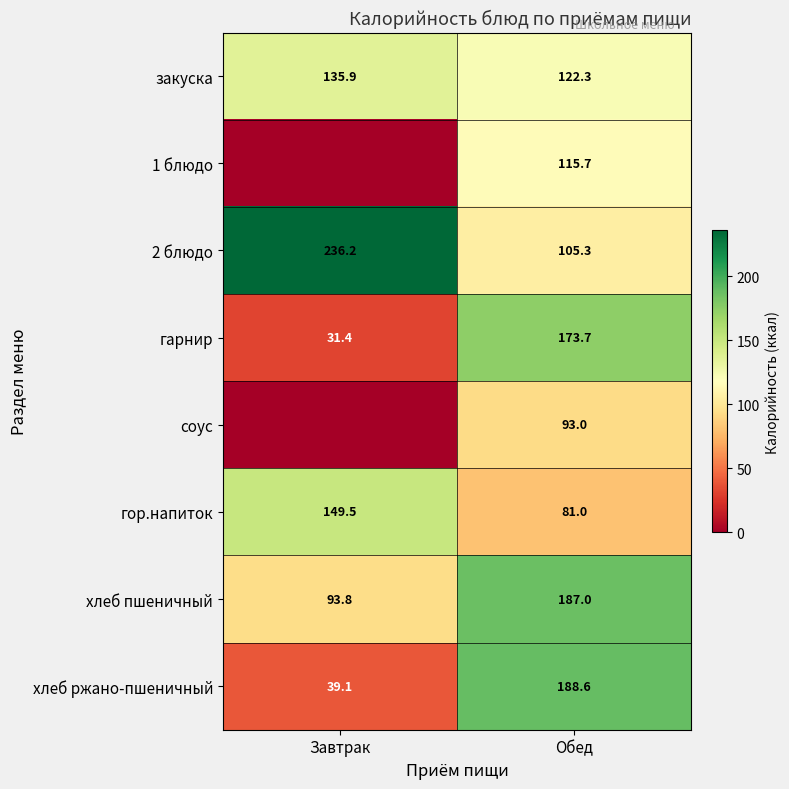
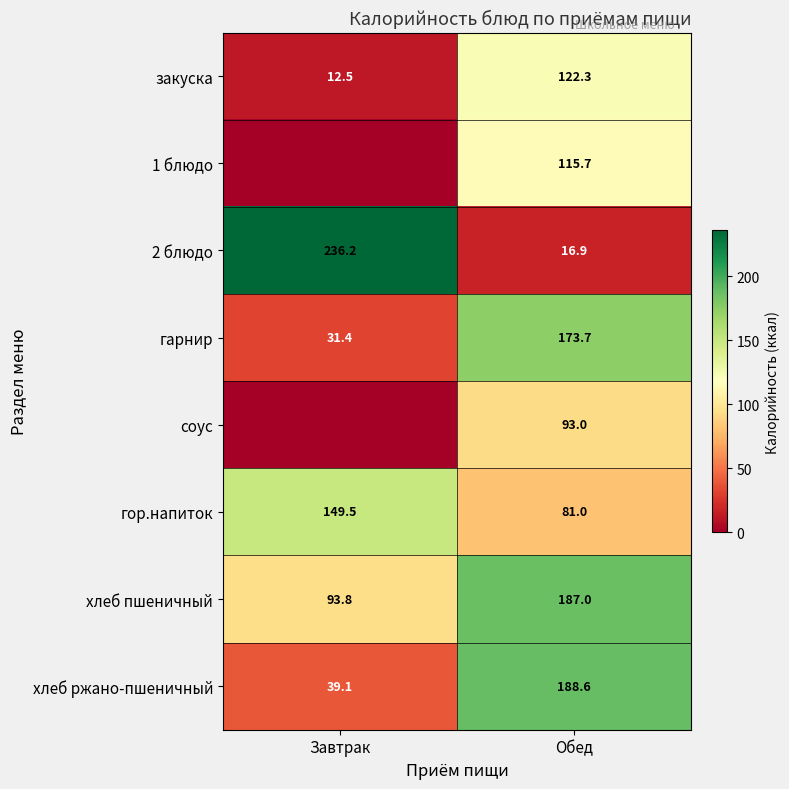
  {
    "закуска": {
-     "Завтрак": 135.9,
+     "Завтрак": 12.5,
      "Обед": 122.3
    },
    "1 блюдо": {
      "Обед": 115.7
    },
    "2 блюдо": {
      "Завтрак": 236.2,
-     "Обед": 105.3
+     "Обед": 16.9
    },
    "гарнир": {
      "Завтрак": 31.4,
      "Обед": 173.7
    },
    "соус": {
      "Обед": 93.0
    },
    "гор.напиток": {
      "Завтрак": 149.5,
      "Обед": 81.0
    },
    "хлеб пшеничный": {
      "Завтрак": 93.8,
      "Обед": 187.0
    },
    "хлеб ржано-пшеничный": {
      "Завтрак": 39.1,
      "Обед": 188.6
    }
  }
